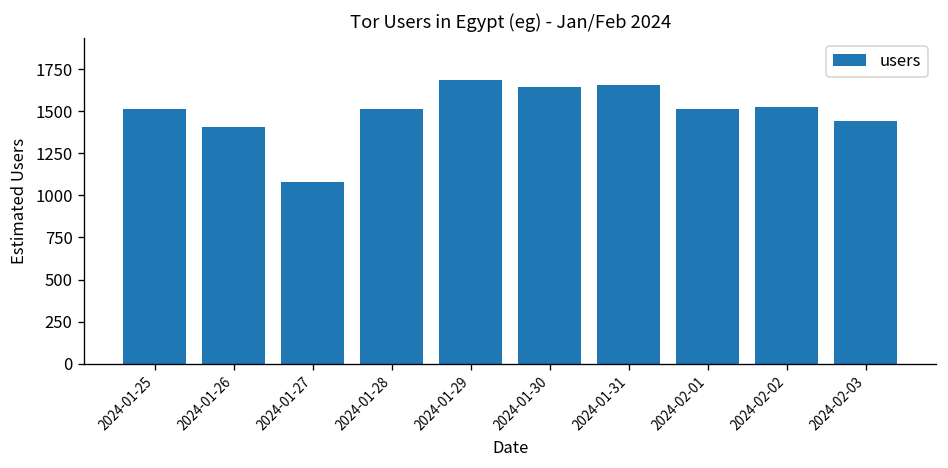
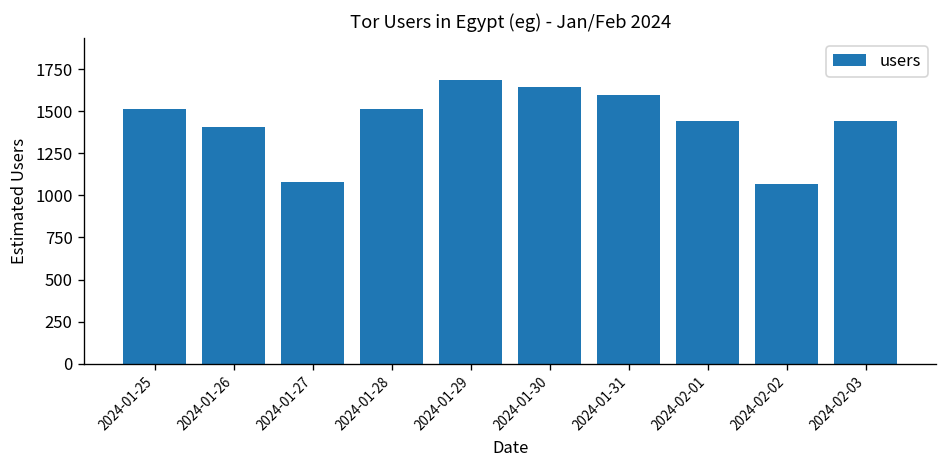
  {
    "2024-01-25": 1510,
    "2024-01-26": 1410,
    "2024-01-27": 1080,
    "2024-01-28": 1510,
    "2024-01-29": 1680,
    "2024-01-30": 1640,
-   "2024-01-31": 1660,
-   "2024-02-01": 1520,
-   "2024-02-02": 1520,
+   "2024-01-31": 1590,
+   "2024-02-01": 1440,
+   "2024-02-02": 1070,
    "2024-02-03": 1440
  }
